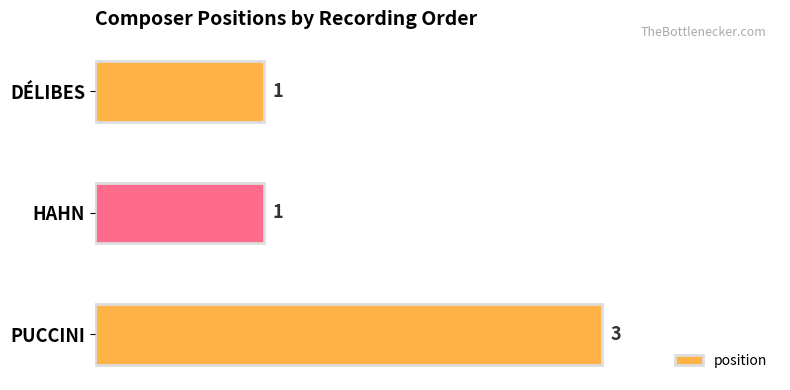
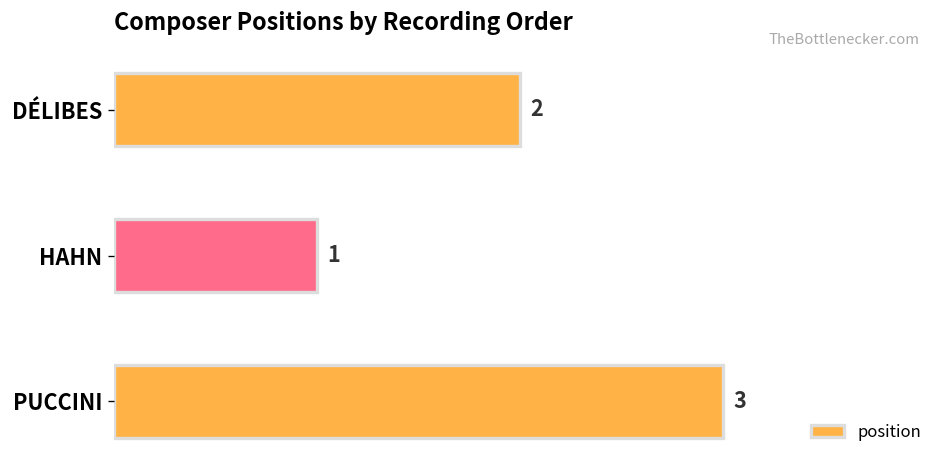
  {
-   "DÉLIBES": 1,
+   "DÉLIBES": 2,
    "HAHN": 1,
    "PUCCINI": 3
  }
